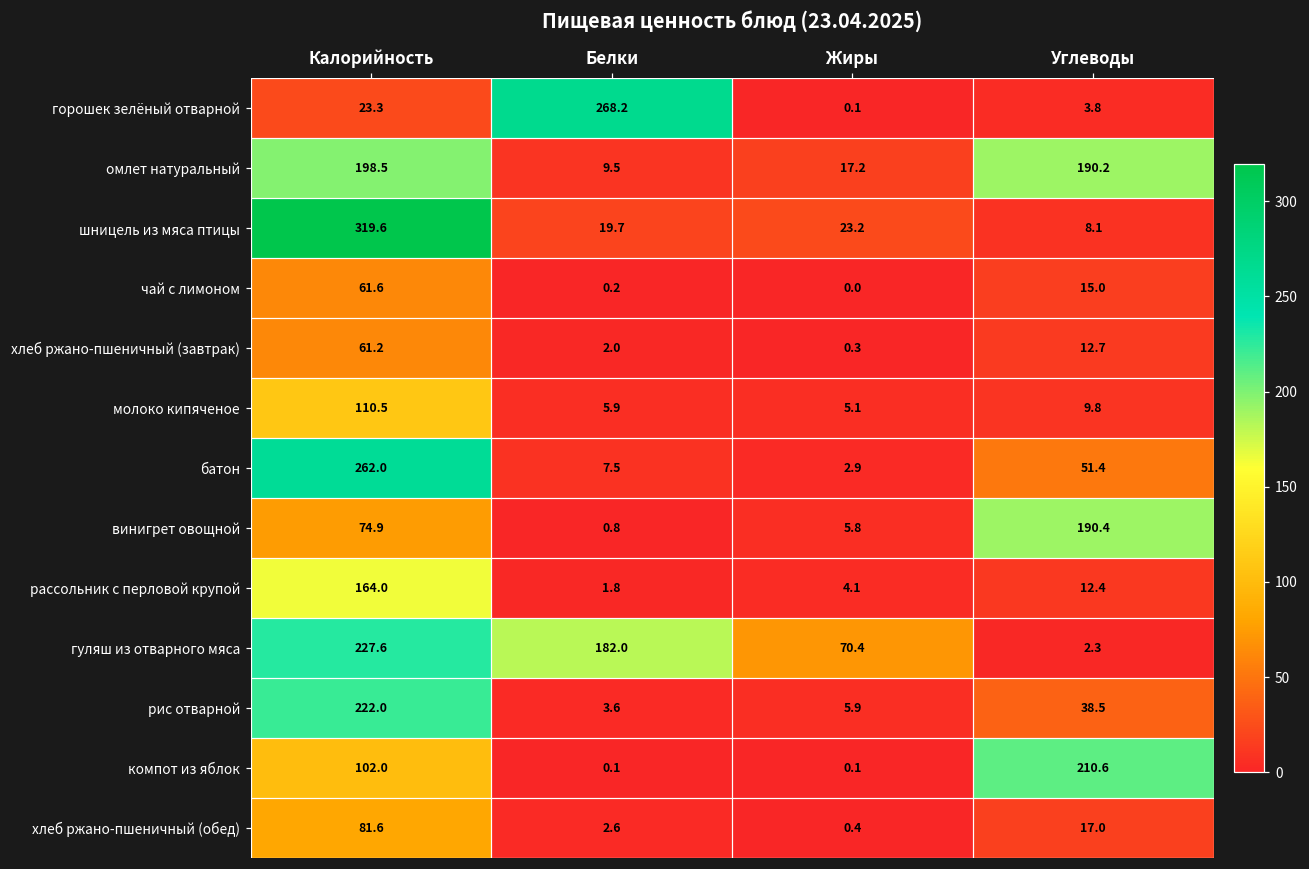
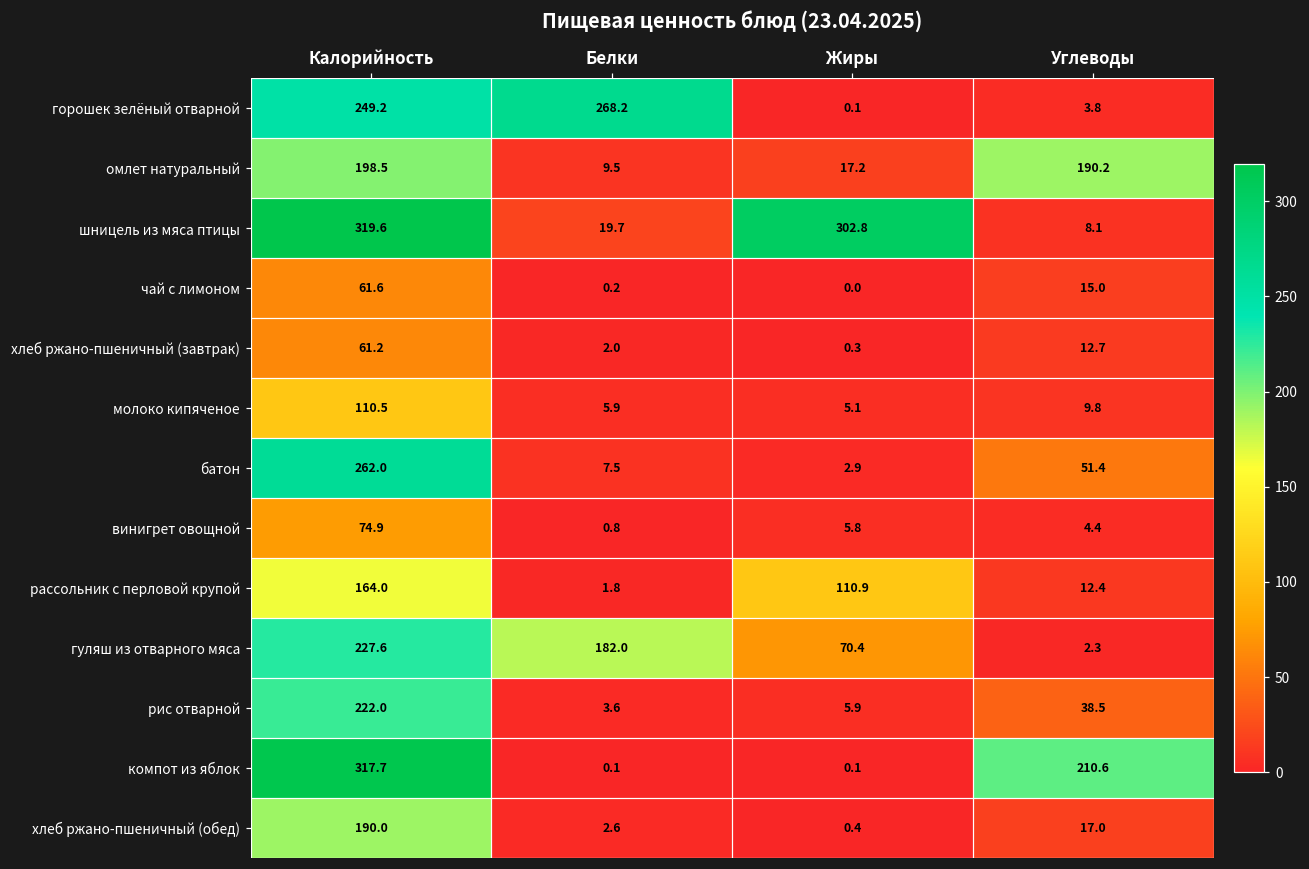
  {
    "горошек зелёный отварной": {
-     "Калорийность": 23.3,
+     "Калорийность": 249.2,
      "Белки": 268.2,
      "Жиры": 0.1,
      "Углеводы": 3.8
    },
    "омлет натуральный": {
      "Калорийность": 198.5,
      "Белки": 9.5,
      "Жиры": 17.2,
      "Углеводы": 190.2
    },
    "шницель из мяса птицы": {
      "Калорийность": 319.6,
      "Белки": 19.7,
-     "Жиры": 23.2,
+     "Жиры": 302.8,
      "Углеводы": 8.1
    },
    "чай с лимоном": {
      "Калорийность": 61.6,
      "Белки": 0.2,
      "Жиры": 0.0,
      "Углеводы": 15.0
    },
    "хлеб ржано-пшеничный (завтрак)": {
      "Калорийность": 61.2,
      "Белки": 2.0,
      "Жиры": 0.3,
      "Углеводы": 12.7
    },
    "молоко кипяченое": {
      "Калорийность": 110.5,
      "Белки": 5.9,
      "Жиры": 5.1,
      "Углеводы": 9.8
    },
    "батон": {
      "Калорийность": 262.0,
      "Белки": 7.5,
      "Жиры": 2.9,
      "Углеводы": 51.4
    },
    "винигрет овощной": {
      "Калорийность": 74.9,
      "Белки": 0.8,
      "Жиры": 5.8,
-     "Углеводы": 190.4
+     "Углеводы": 4.4
    },
    "рассольник с перловой крупой": {
      "Калорийность": 164.0,
      "Белки": 1.8,
-     "Жиры": 4.1,
+     "Жиры": 110.9,
      "Углеводы": 12.4
    },
    "гуляш из отварного мяса": {
      "Калорийность": 227.6,
      "Белки": 182.0,
      "Жиры": 70.4,
      "Углеводы": 2.3
    },
    "рис отварной": {
      "Калорийность": 222.0,
      "Белки": 3.6,
      "Жиры": 5.9,
      "Углеводы": 38.5
    },
    "компот из яблок": {
-     "Калорийность": 102.0,
+     "Калорийность": 317.7,
      "Белки": 0.1,
      "Жиры": 0.1,
      "Углеводы": 210.6
    },
    "хлеб ржано-пшеничный (обед)": {
-     "Калорийность": 81.6,
+     "Калорийность": 190.0,
      "Белки": 2.6,
      "Жиры": 0.4,
      "Углеводы": 17.0
    }
  }
